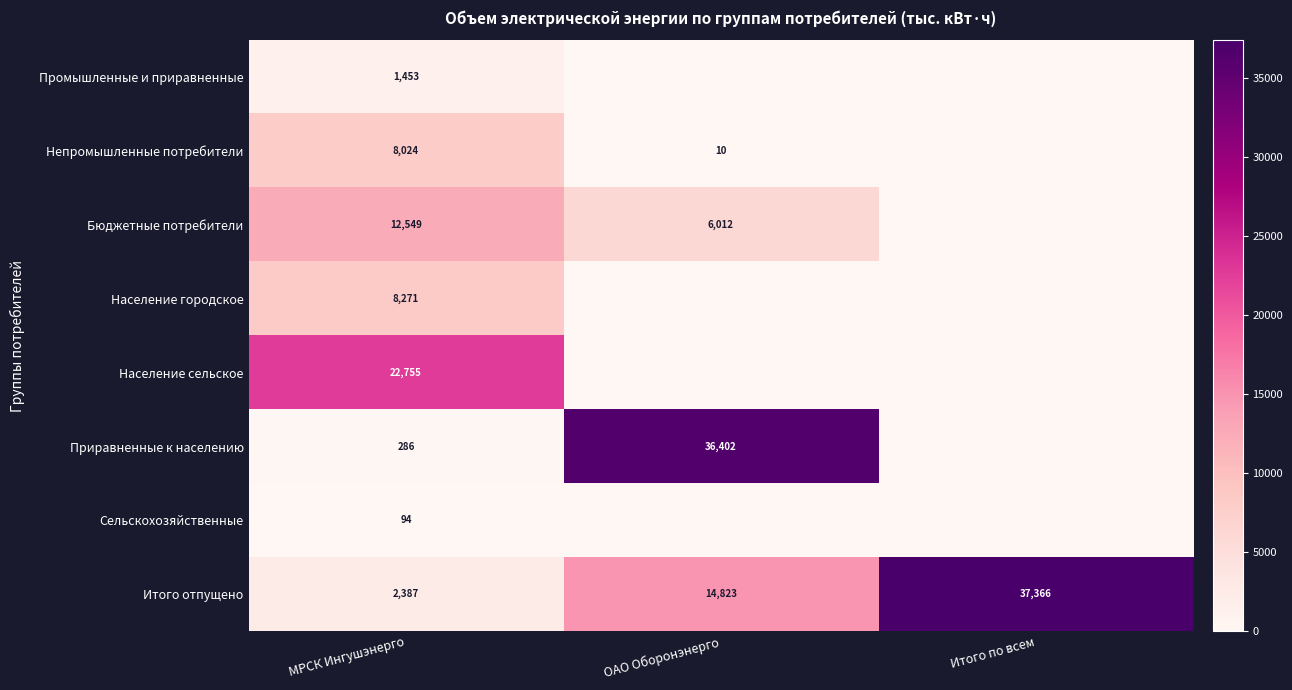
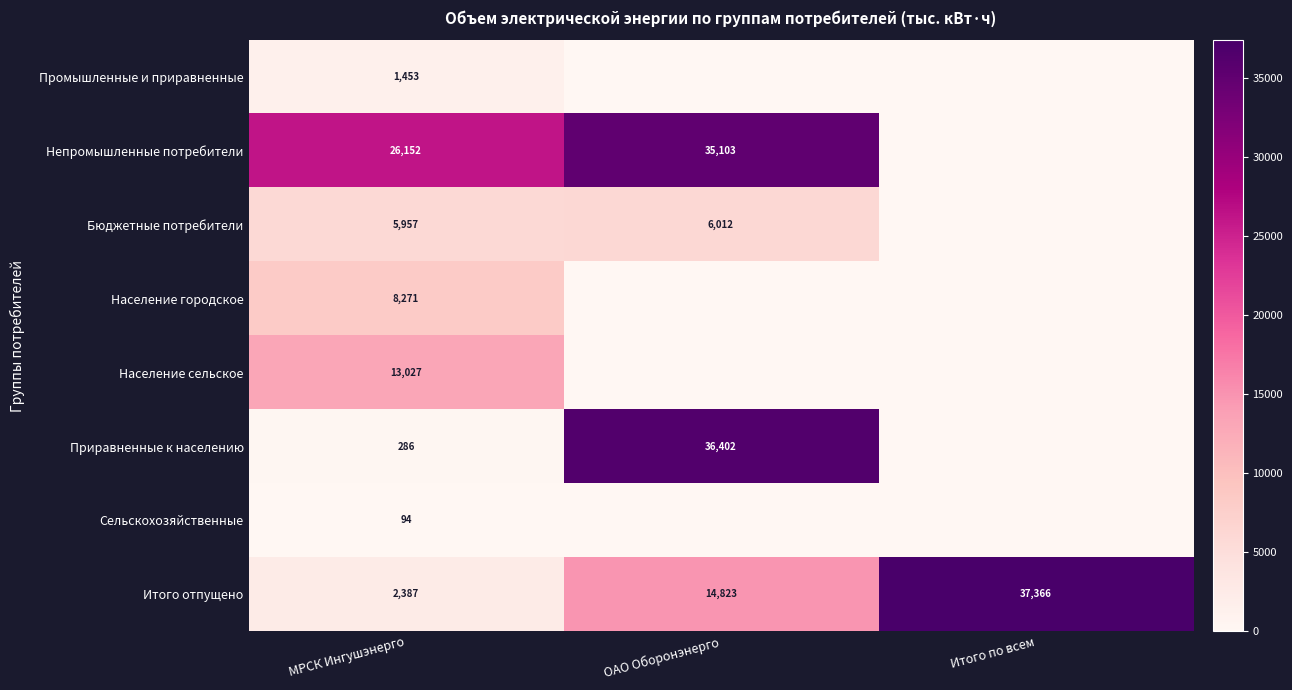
  {
    "Промышленные и приравненные": {
      "МРСК Ингушэнерго": "1,453"
    },
    "Непромышленные потребители": {
-     "МРСК Ингушэнерго": "8,024",
-     "ОАО Оборонэнерго": "10"
+     "МРСК Ингушэнерго": "26,152",
+     "ОАО Оборонэнерго": "35,103"
    },
    "Бюджетные потребители": {
-     "МРСК Ингушэнерго": "12,549",
+     "МРСК Ингушэнерго": "5,957",
      "ОАО Оборонэнерго": "6,012"
    },
    "Население городское": {
      "МРСК Ингушэнерго": "8,271"
    },
    "Население сельское": {
-     "МРСК Ингушэнерго": "22,755"
+     "МРСК Ингушэнерго": "13,027"
    },
    "Приравненные к населению": {
      "МРСК Ингушэнерго": "286",
      "ОАО Оборонэнерго": "36,402"
    },
    "Сельскохозяйственные": {
      "МРСК Ингушэнерго": "94"
    },
    "Итого отпущено": {
      "МРСК Ингушэнерго": "2,387",
      "ОАО Оборонэнерго": "14,823",
      "Итого по всем": "37,366"
    }
  }
